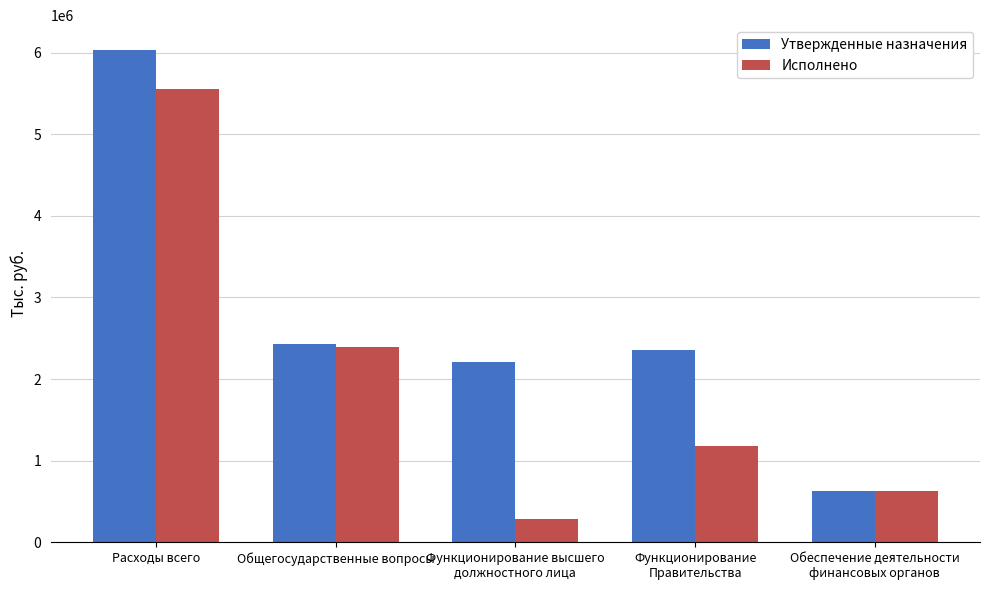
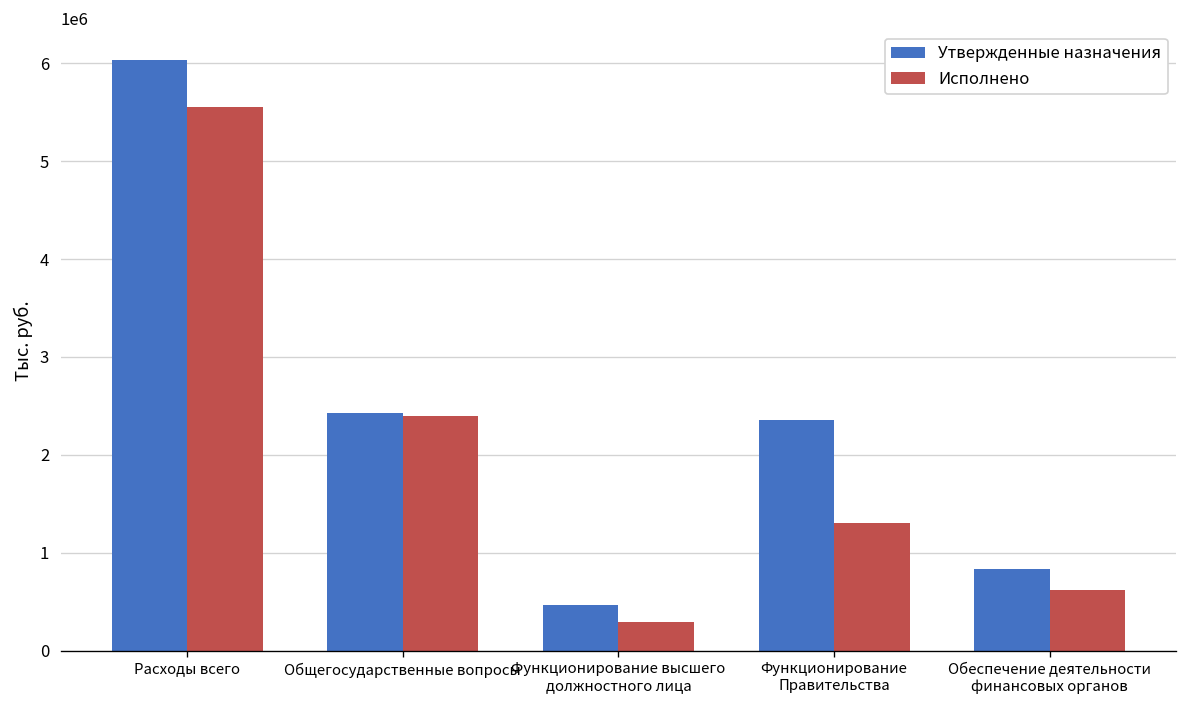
  {
    "Утвержденные назначения": {
      "Расходы всего": 6000000,
      "Общегосударственные вопросы": 2400000,
-     "Функционирование высшего должностного лица": 2200000,
+     "Функционирование высшего должностного лица": 500000,
      "Функционирование Правительства": 2400000,
-     "Обеспечение деятельности финансовых органов": 600000
+     "Обеспечение деятельности финансовых органов": 800000
    },
    "Исполнено": {
      "Расходы всего": 5600000,
      "Общегосударственные вопросы": 2400000,
      "Функционирование высшего должностного лица": 300000,
-     "Функционирование Правительства": 1200000,
+     "Функционирование Правительства": 1300000,
      "Обеспечение деятельности финансовых органов": 600000
    }
  }
